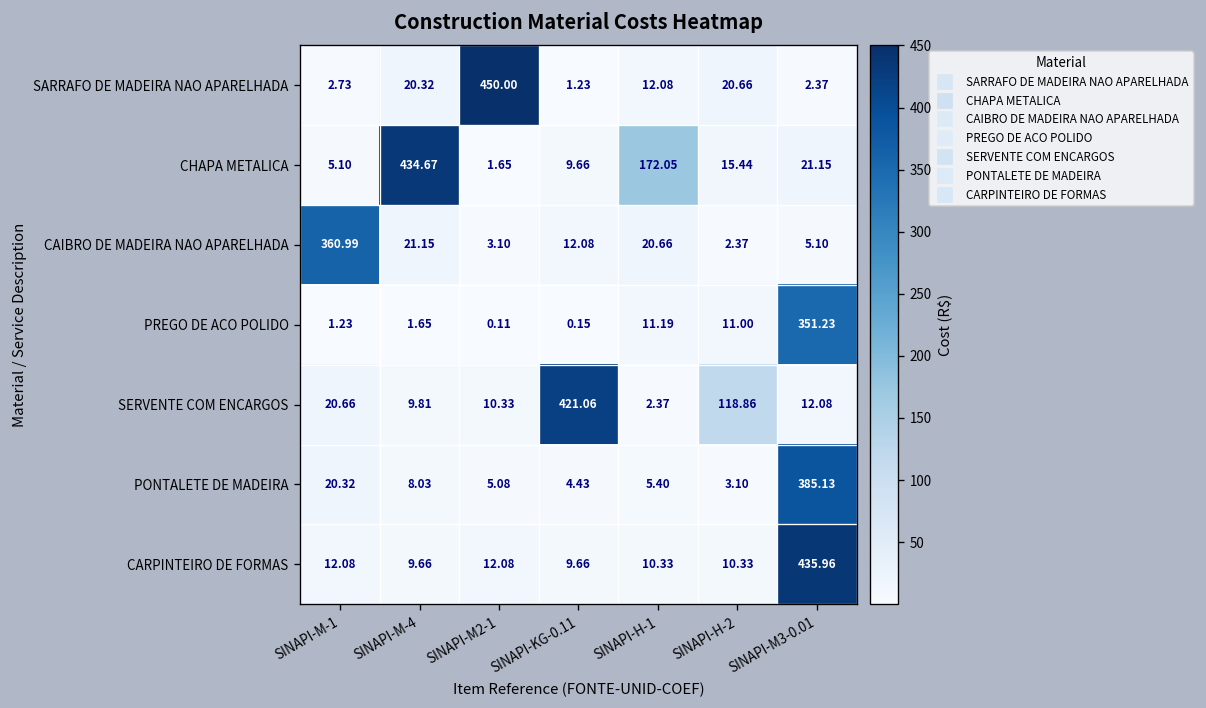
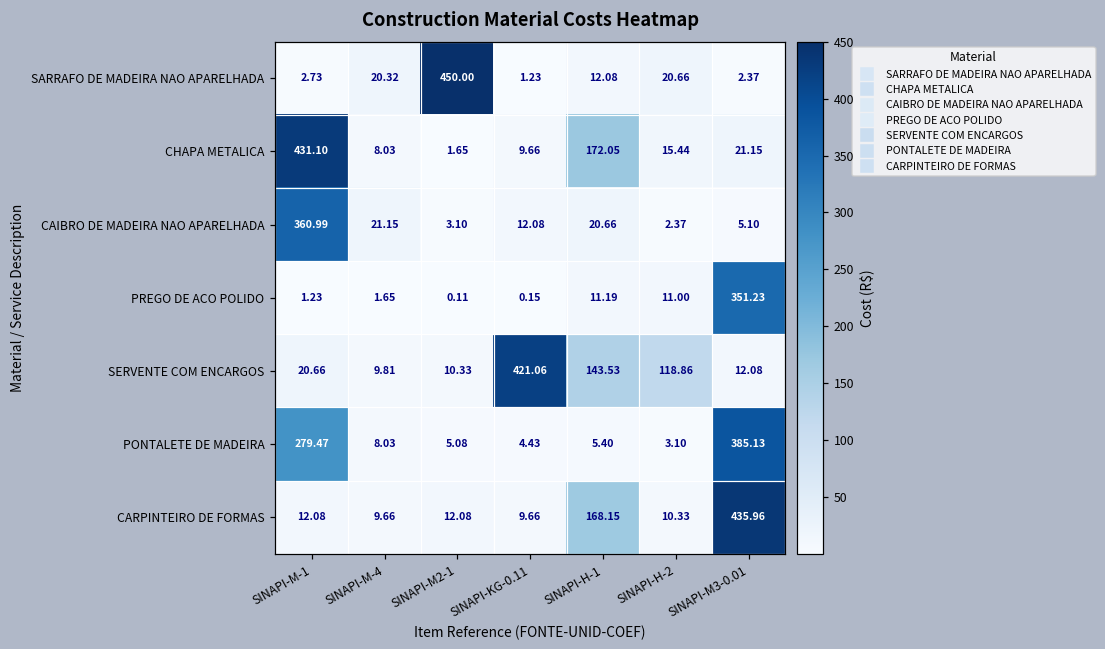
  {
    "SARRAFO DE MADEIRA NAO APARELHADA": {
      "SINAPI-M-1": 2.73,
      "SINAPI-M-4": 20.32,
      "SINAPI-M2-1": 450.00,
      "SINAPI-KG-0.11": 1.23,
      "SINAPI-H-1": 12.08,
      "SINAPI-H-2": 20.66,
      "SINAPI-M3-0.01": 2.37
    },
    "CHAPA METALICA": {
-     "SINAPI-M-1": 5.10,
-     "SINAPI-M-4": 434.67,
+     "SINAPI-M-1": 431.10,
+     "SINAPI-M-4": 8.03,
      "SINAPI-M2-1": 1.65,
      "SINAPI-KG-0.11": 9.66,
      "SINAPI-H-1": 172.05,
      "SINAPI-H-2": 15.44,
      "SINAPI-M3-0.01": 21.15
    },
    "CAIBRO DE MADEIRA NAO APARELHADA": {
      "SINAPI-M-1": 360.99,
      "SINAPI-M-4": 21.15,
      "SINAPI-M2-1": 3.10,
      "SINAPI-KG-0.11": 12.08,
      "SINAPI-H-1": 20.66,
      "SINAPI-H-2": 2.37,
      "SINAPI-M3-0.01": 5.10
    },
    "PREGO DE ACO POLIDO": {
      "SINAPI-M-1": 1.23,
      "SINAPI-M-4": 1.65,
      "SINAPI-M2-1": 0.11,
      "SINAPI-KG-0.11": 0.15,
      "SINAPI-H-1": 11.19,
      "SINAPI-H-2": 11.00,
      "SINAPI-M3-0.01": 351.23
    },
    "SERVENTE COM ENCARGOS": {
      "SINAPI-M-1": 20.66,
      "SINAPI-M-4": 9.81,
      "SINAPI-M2-1": 10.33,
      "SINAPI-KG-0.11": 421.06,
-     "SINAPI-H-1": 2.37,
+     "SINAPI-H-1": 143.53,
      "SINAPI-H-2": 118.86,
      "SINAPI-M3-0.01": 12.08
    },
    "PONTALETE DE MADEIRA": {
-     "SINAPI-M-1": 20.32,
+     "SINAPI-M-1": 279.47,
      "SINAPI-M-4": 8.03,
      "SINAPI-M2-1": 5.08,
      "SINAPI-KG-0.11": 4.43,
      "SINAPI-H-1": 5.40,
      "SINAPI-H-2": 3.10,
      "SINAPI-M3-0.01": 385.13
    },
    "CARPINTEIRO DE FORMAS": {
      "SINAPI-M-1": 12.08,
      "SINAPI-M-4": 9.66,
      "SINAPI-M2-1": 12.08,
      "SINAPI-KG-0.11": 9.66,
-     "SINAPI-H-1": 10.33,
+     "SINAPI-H-1": 168.15,
      "SINAPI-H-2": 10.33,
      "SINAPI-M3-0.01": 435.96
    }
  }
